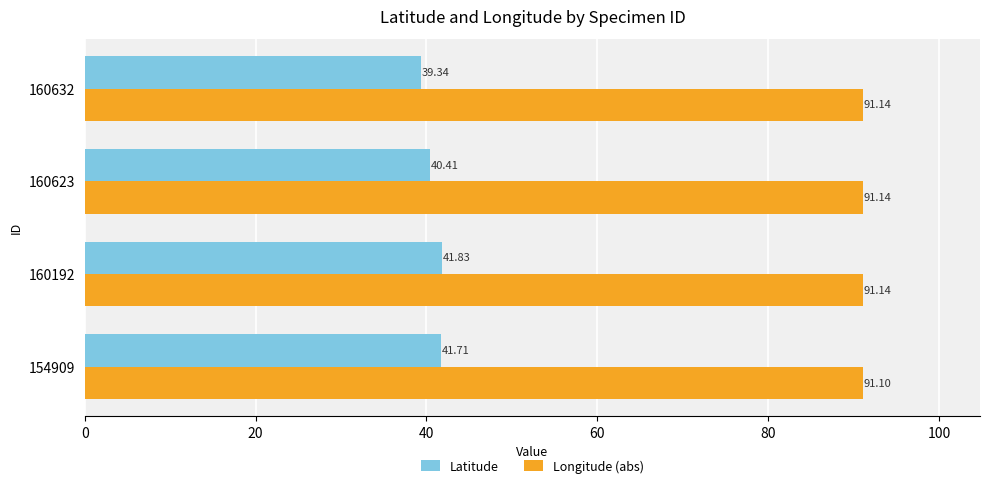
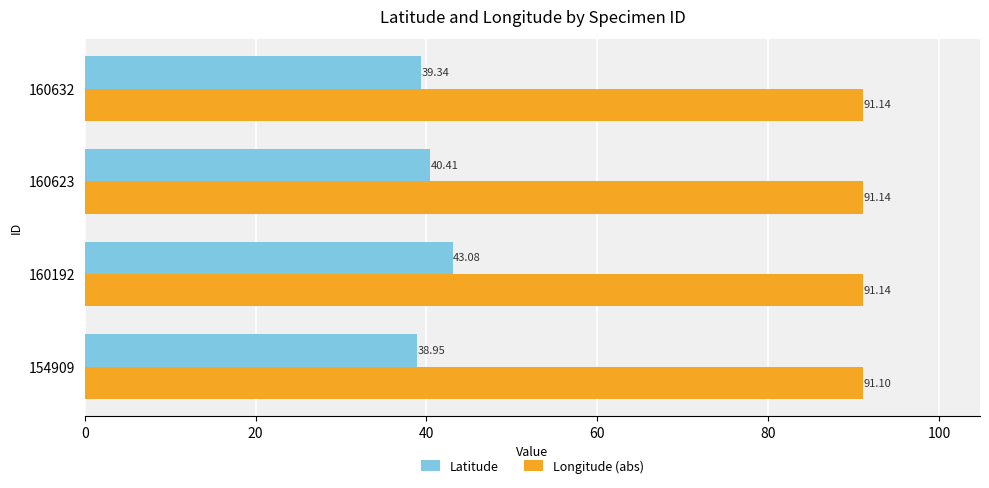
  {
    "Latitude": {
      "160632": 39.34,
      "160623": 40.41,
-     "160192": 41.83,
-     "154909": 41.71
+     "160192": 43.08,
+     "154909": 38.95
    },
    "Longitude (abs)": {
      "160632": 91.14,
      "160623": 91.14,
      "160192": 91.14,
      "154909": 91.10
    }
  }
